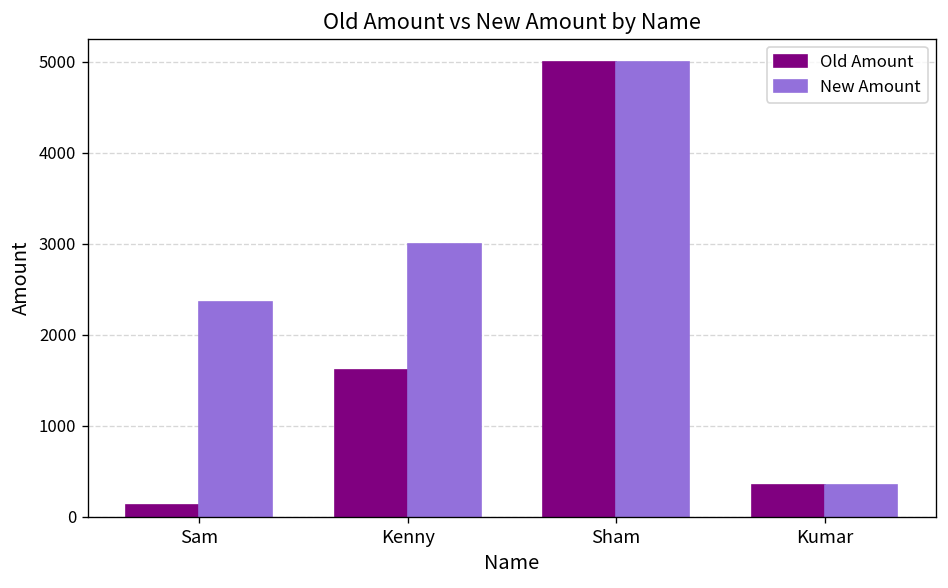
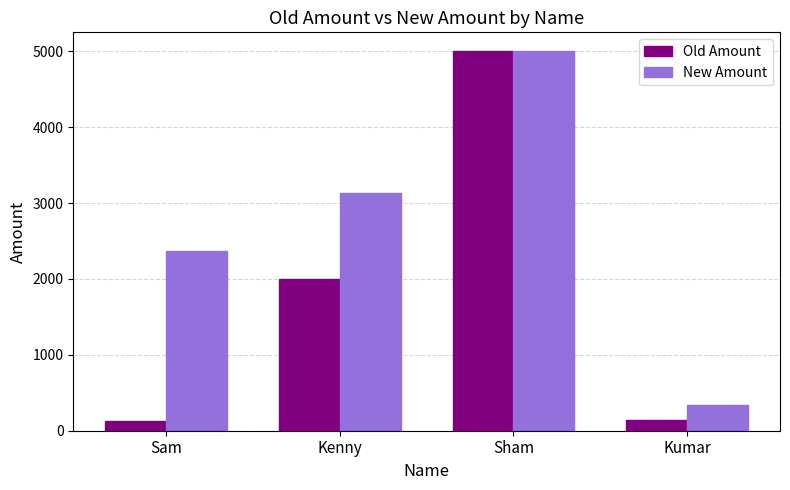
  {
    "Old Amount": {
      "Sam": 100,
-     "Kenny": 1600,
+     "Kenny": 2000,
      "Sham": 5000,
-     "Kumar": 300
+     "Kumar": 100
    },
    "New Amount": {
      "Sam": 2400,
-     "Kenny": 3000,
+     "Kenny": 3100,
      "Sham": 5000,
      "Kumar": 300
    }
  }
